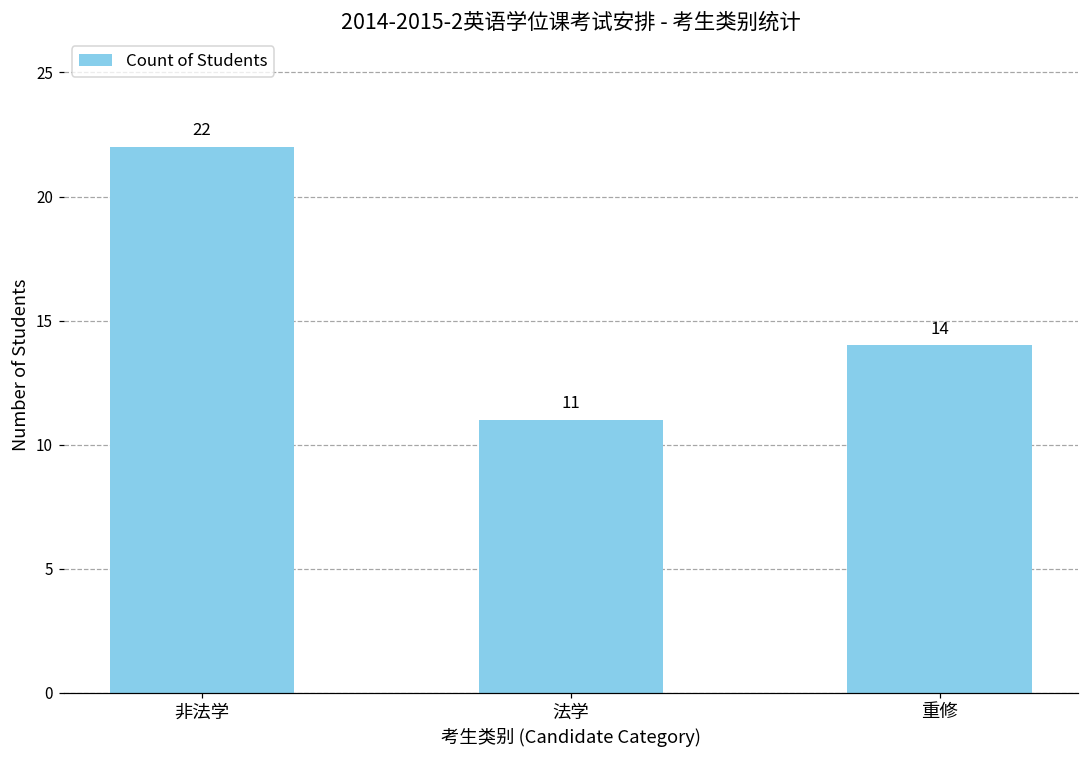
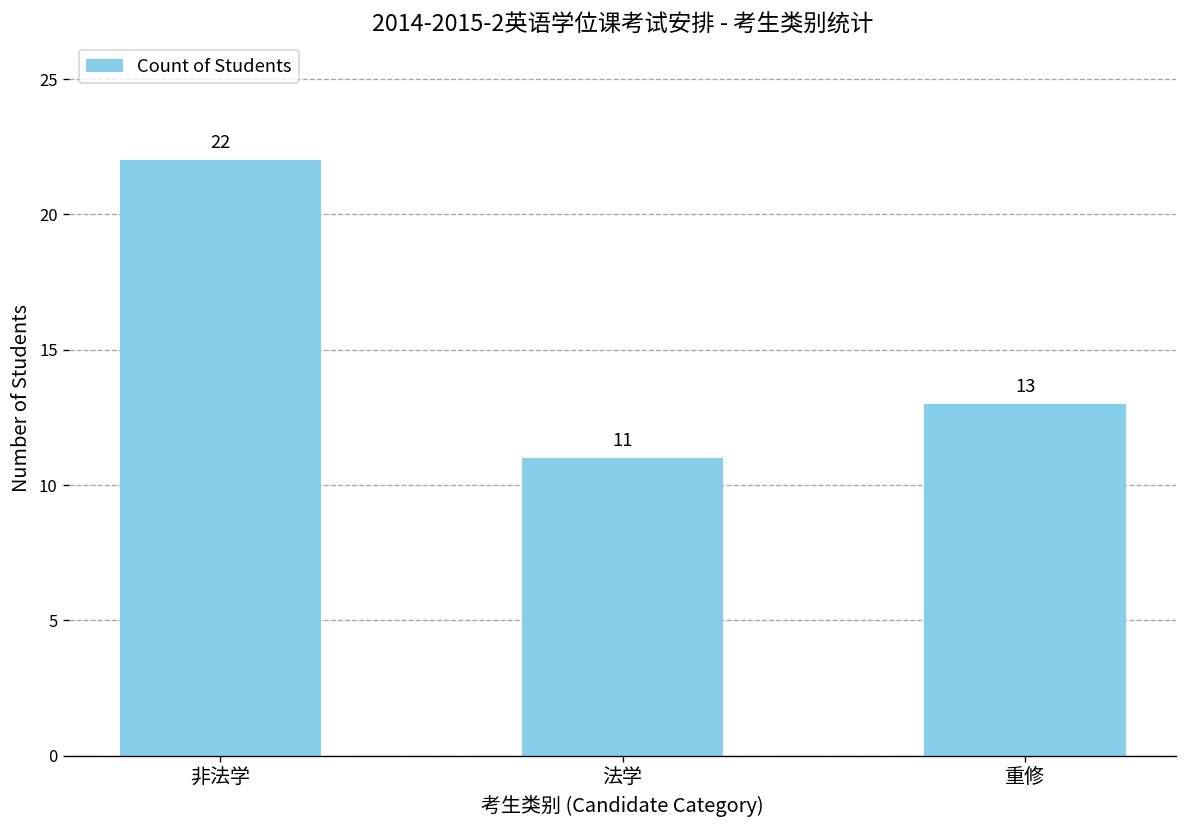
  {
    "非法学": 22,
    "法学": 11,
-   "重修": 14
+   "重修": 13
  }
